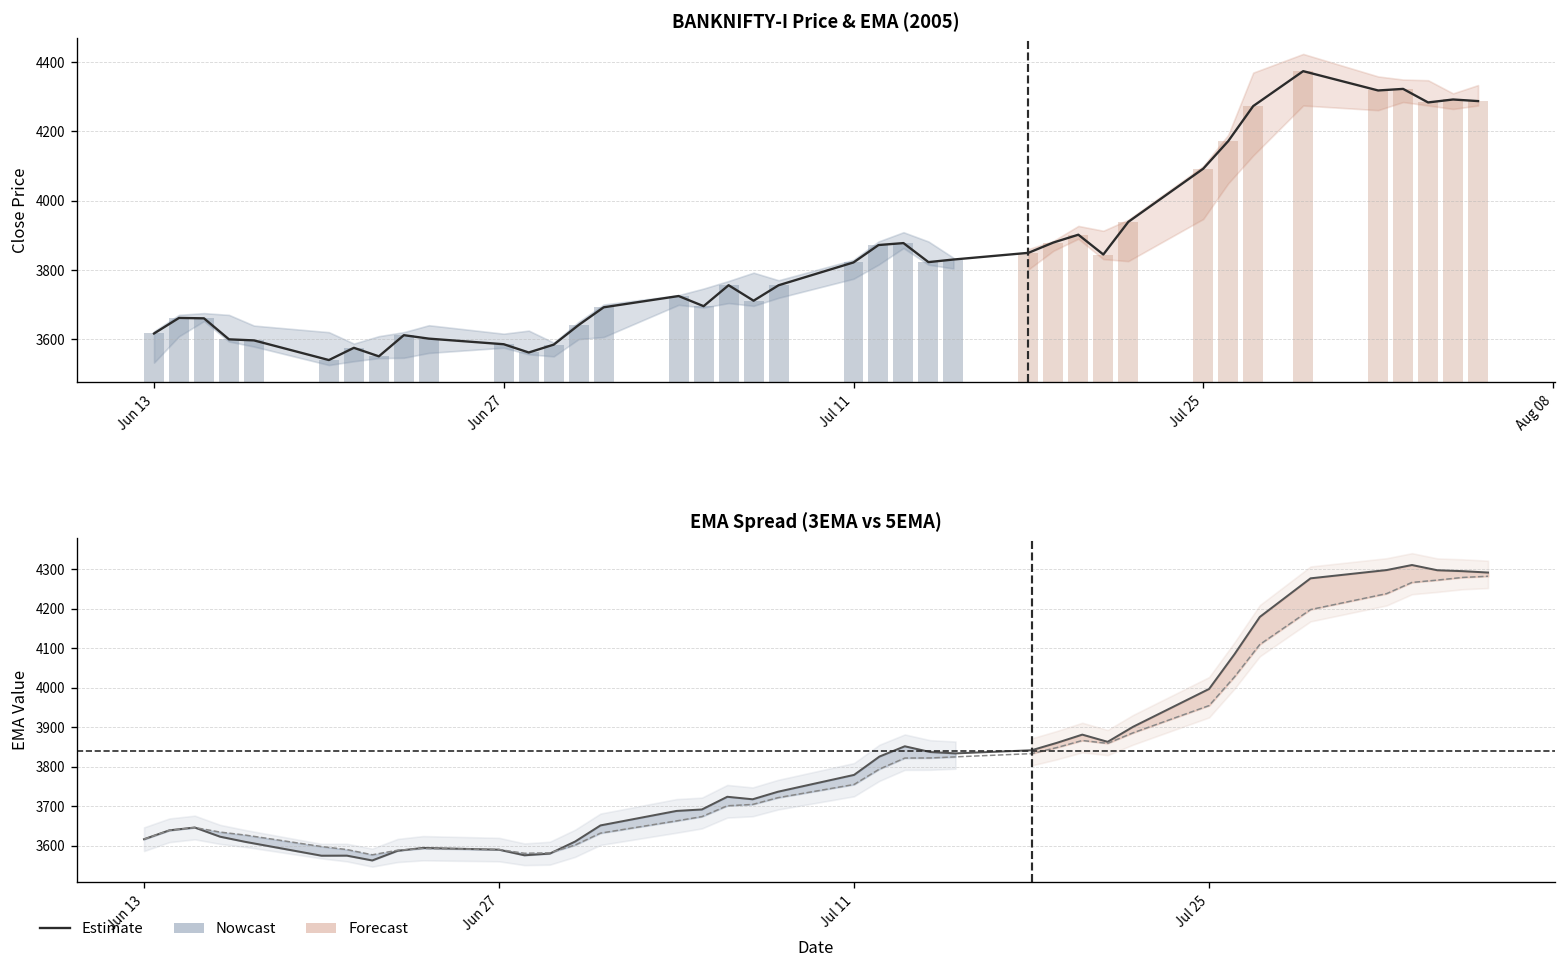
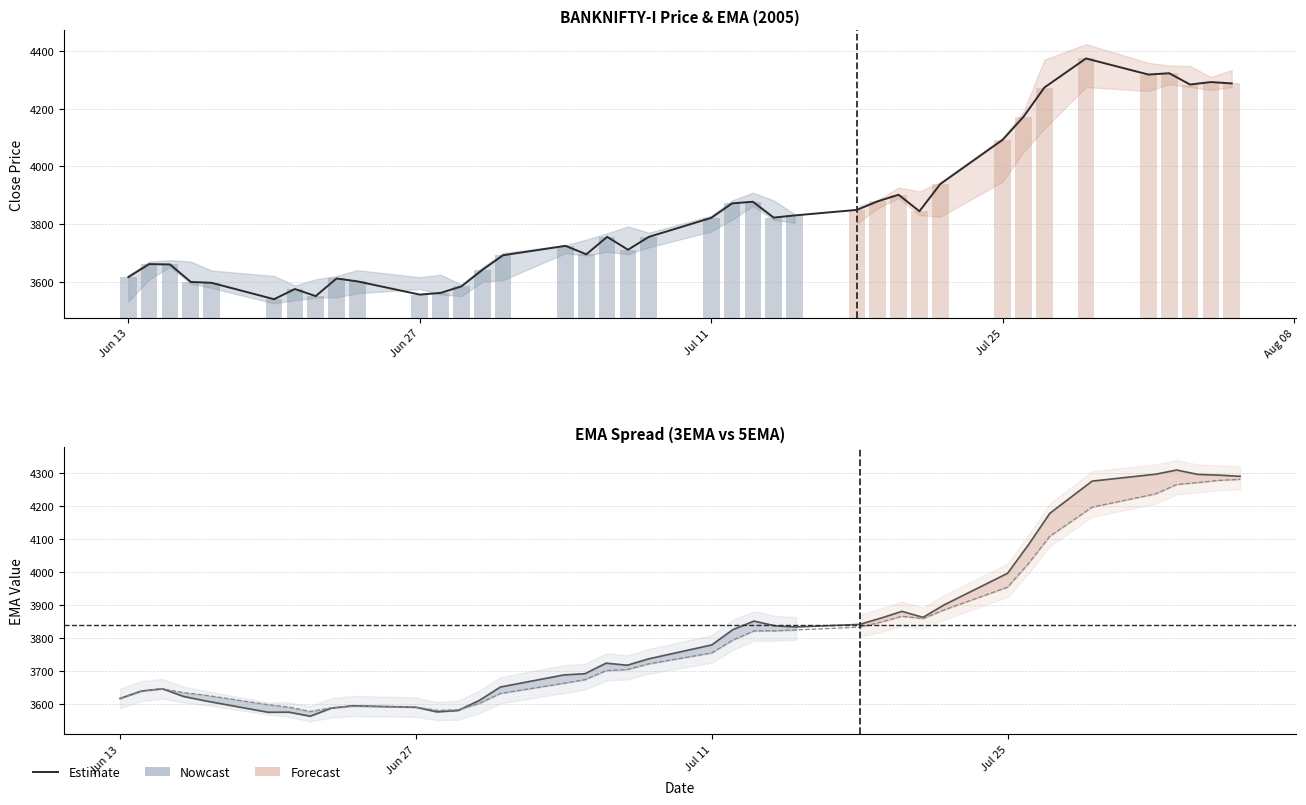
  {
    "BANKNIFTY-I Price & EMA (2005)": {
      "Estimate": {
-       "Jun 27": 3590
+       "Jun 27": 3560
      }
    }
  }
